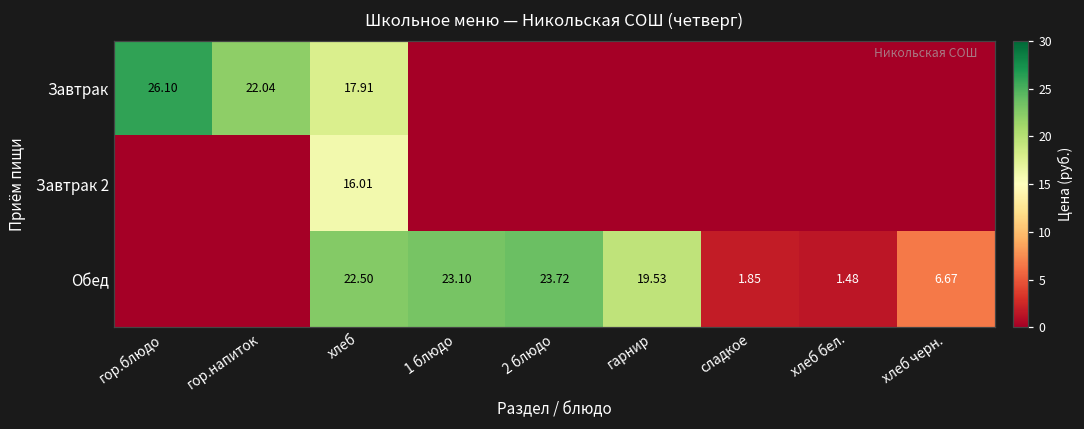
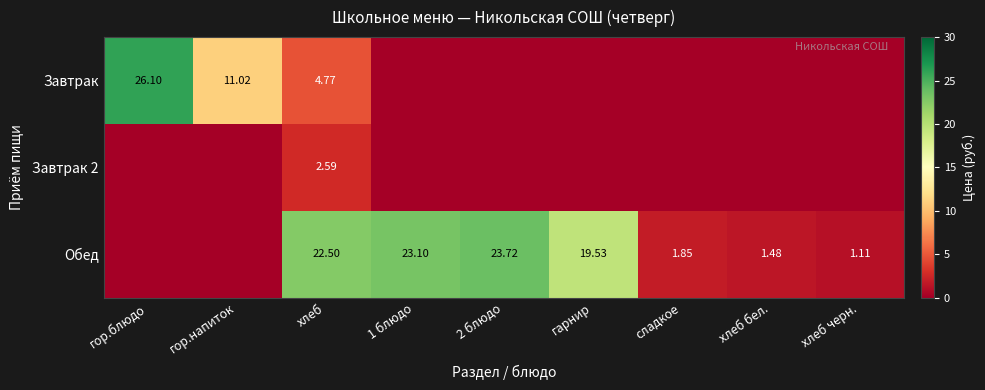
  {
    "Завтрак": {
      "гор.блюдо": 26.10,
-     "гор.напиток": 22.04,
-     "хлеб": 17.91
+     "гор.напиток": 11.02,
+     "хлеб": 4.77
    },
    "Завтрак 2": {
-     "хлеб": 16.01
+     "хлеб": 2.59
    },
    "Обед": {
      "хлеб": 22.50,
      "1 блюдо": 23.10,
      "2 блюдо": 23.72,
      "гарнир": 19.53,
      "сладкое": 1.85,
      "хлеб бел.": 1.48,
-     "хлеб черн.": 6.67
+     "хлеб черн.": 1.11
    }
  }
